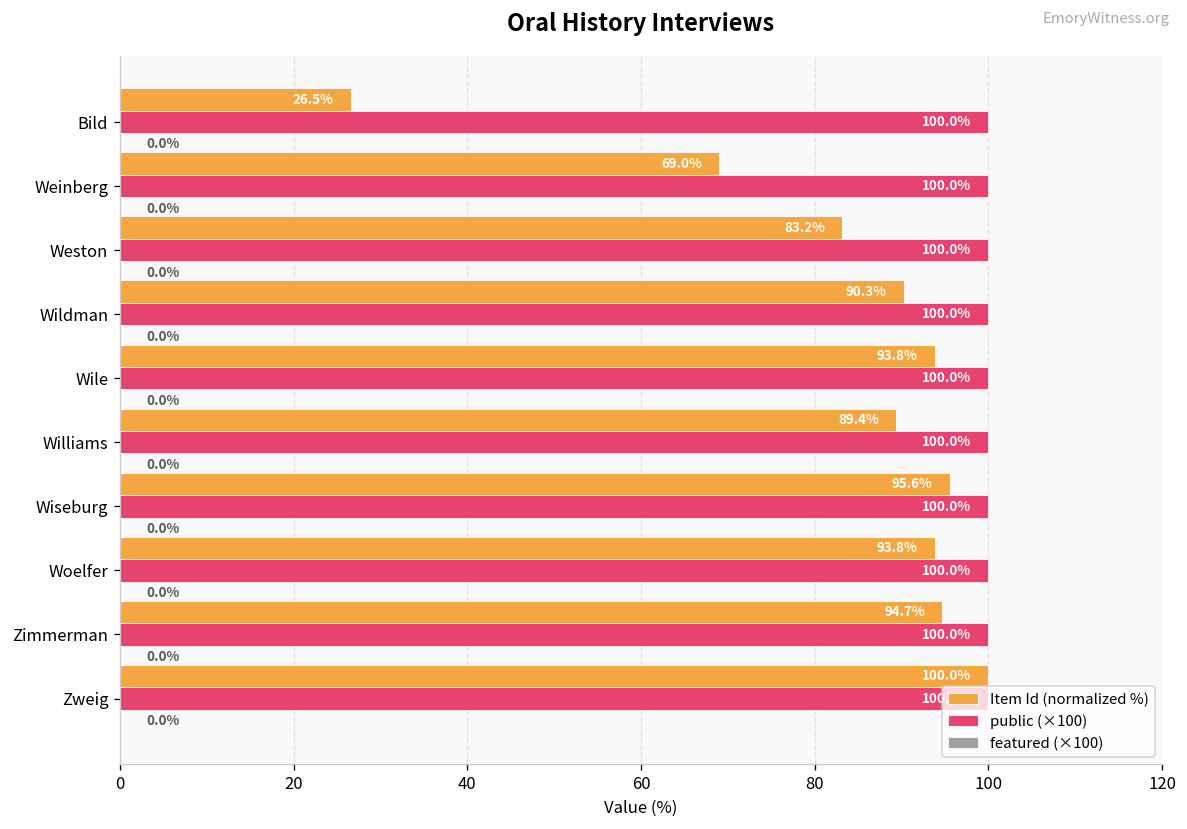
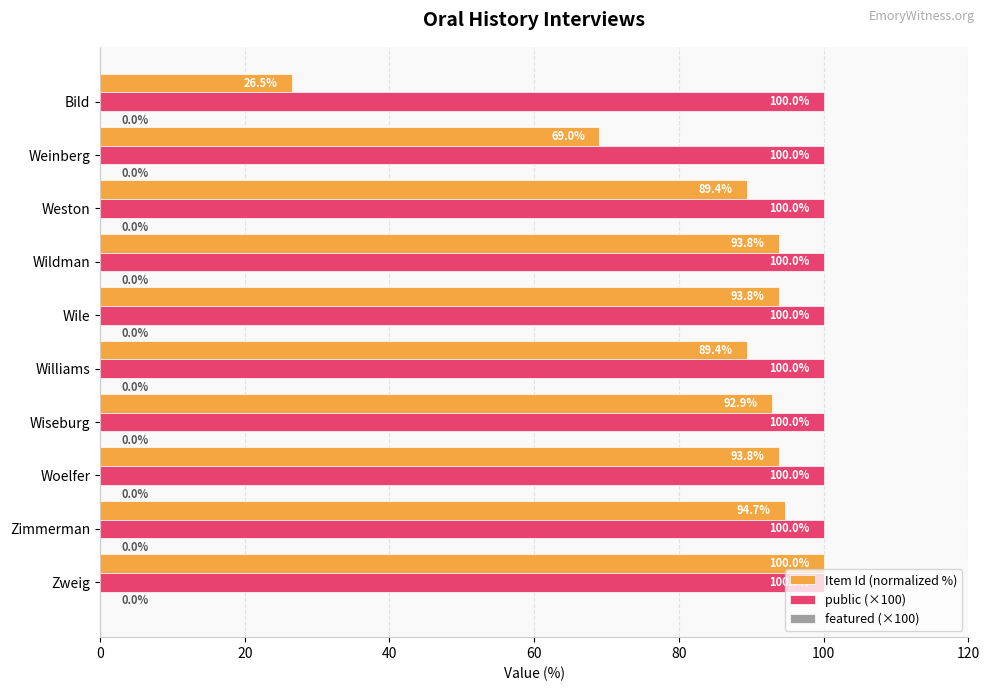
  {
    "Item Id (normalized %)": {
      "Bild": "26.5%",
      "Weinberg": "69.0%",
-     "Weston": "83.2%",
-     "Wildman": "90.3%",
+     "Weston": "89.4%",
+     "Wildman": "93.8%",
      "Wile": "93.8%",
      "Williams": "89.4%",
-     "Wiseburg": "95.6%",
+     "Wiseburg": "92.9%",
      "Woelfer": "93.8%",
      "Zimmerman": "94.7%"
    },
    "public (×100)": {
      "Bild": "100.0%",
      "Weinberg": "100.0%",
      "Weston": "100.0%",
      "Wildman": "100.0%",
      "Wile": "100.0%",
      "Williams": "100.0%",
      "Wiseburg": "100.0%",
      "Woelfer": "100.0%",
      "Zimmerman": "100.0%"
    },
    "featured (×100)": {
      "Bild": "0.0%",
      "Weinberg": "0.0%",
      "Weston": "0.0%",
      "Wildman": "0.0%",
      "Wile": "0.0%",
      "Williams": "0.0%",
      "Wiseburg": "0.0%",
      "Woelfer": "0.0%",
      "Zimmerman": "0.0%",
      "Zweig": "0.0%"
    }
  }
